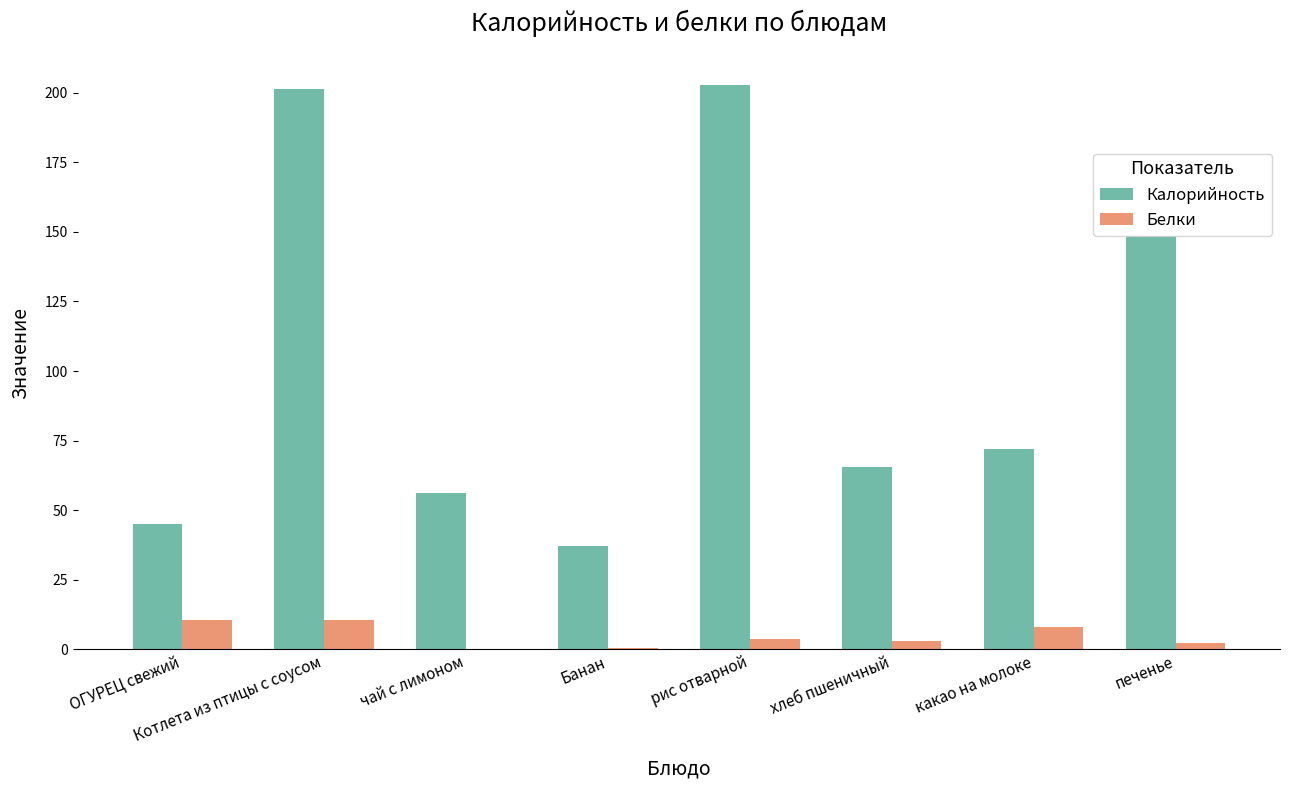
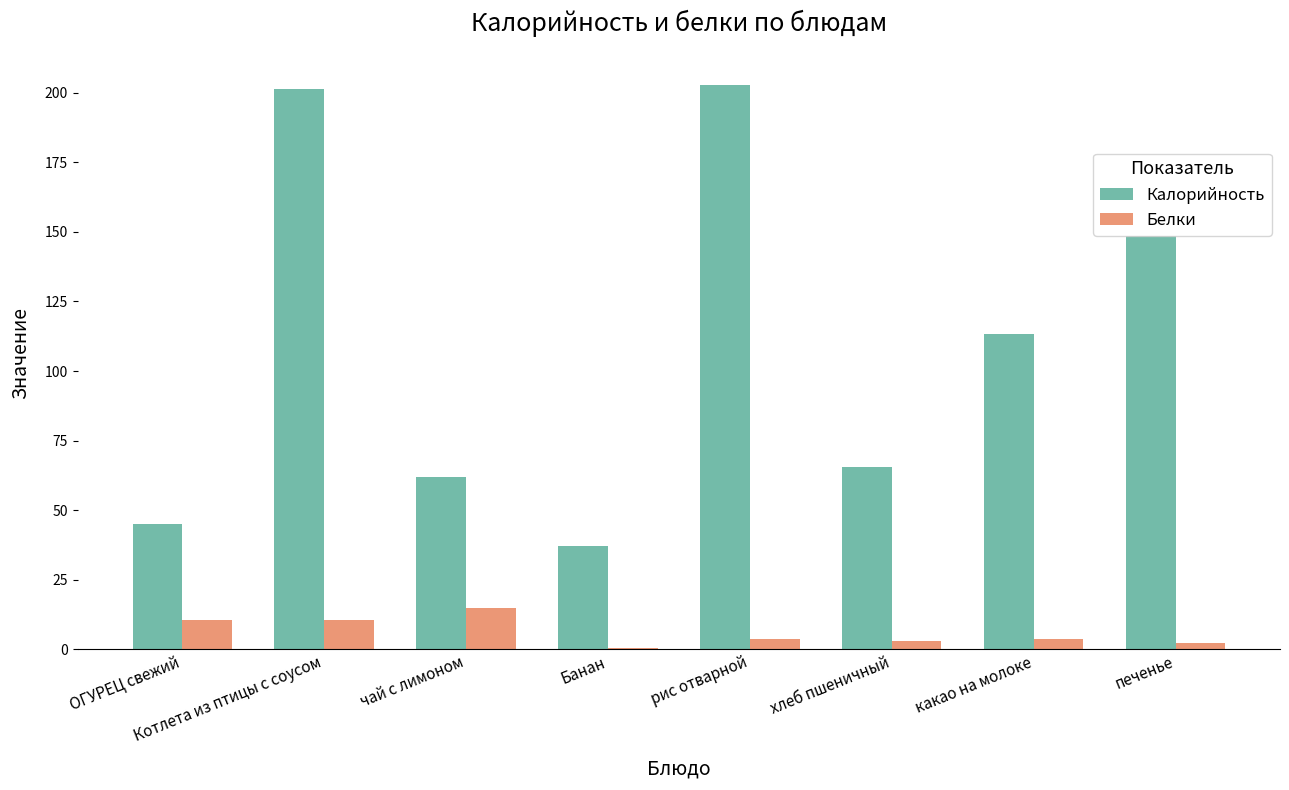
  {
    "Калорийность": {
      "ОГУРЕЦ свежий": 45,
      "Котлета из птицы с соусом": 201,
-     "чай с лимоном": 56,
+     "чай с лимоном": 62,
      "Банан": 37,
      "рис отварной": 203,
      "хлеб пшеничный": 66,
-     "какао на молоке": 72,
+     "какао на молоке": 113,
      "печенье": 149
    },
    "Белки": {
      "ОГУРЕЦ свежий": 11,
      "Котлета из птицы с соусом": 10,
-     "чай с лимоном": 0,
+     "чай с лимоном": 15,
      "рис отварной": 4,
      "хлеб пшеничный": 3,
-     "какао на молоке": 8,
+     "какао на молоке": 4,
      "печенье": 2
    }
  }
